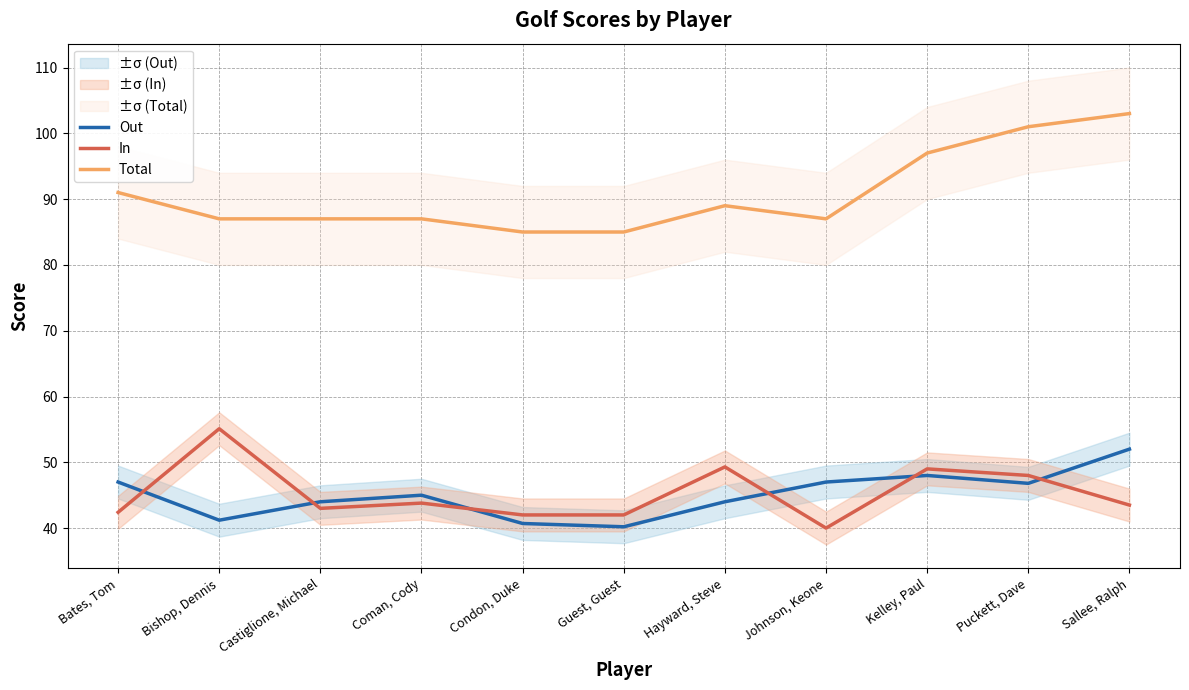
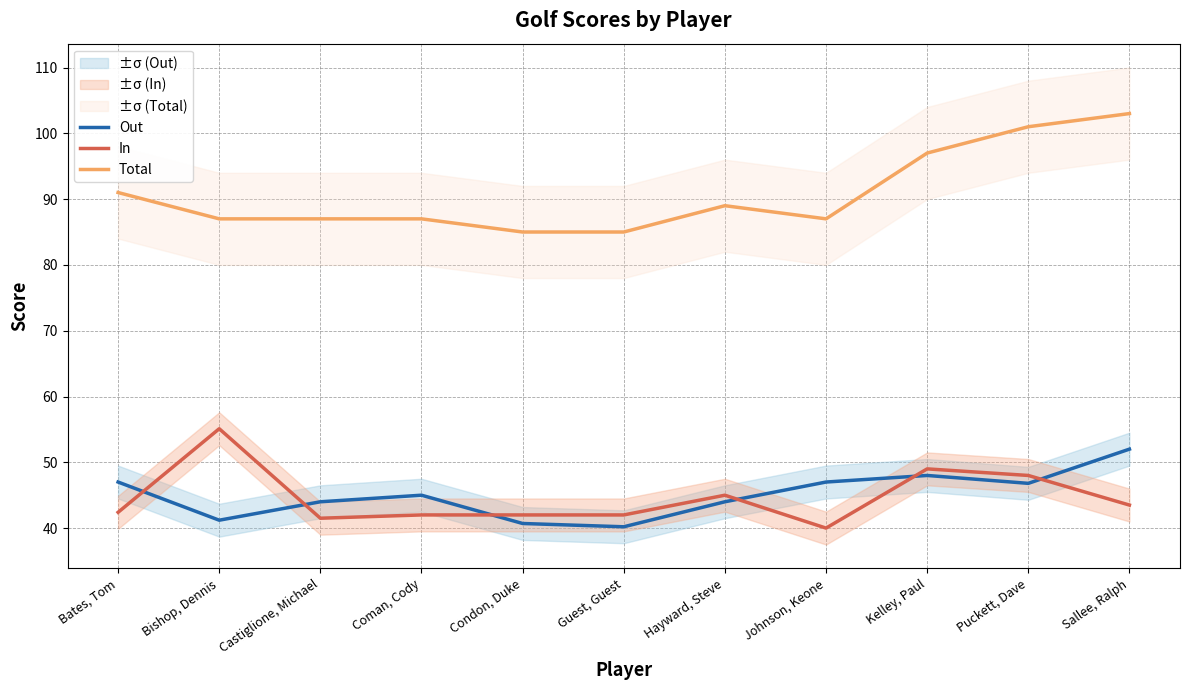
  {
    "Out": {
      "Bates, Tom": 47,
      "Bishop, Dennis": 41,
      "Coman, Cody": 45,
      "Condon, Duke": 41,
      "Guest, Guest": 40,
      "Hayward, Steve": 44,
      "Johnson, Keone": 47,
      "Kelley, Paul": 48,
      "Puckett, Dave": 47,
      "Sallee, Ralph": 52
    },
    "In": {
      "Bates, Tom": 42,
      "Bishop, Dennis": 55,
-     "Castiglione, Michael": 43,
-     "Coman, Cody": 44,
+     "Castiglione, Michael": 42,
+     "Coman, Cody": 42,
      "Condon, Duke": 42,
      "Guest, Guest": 42,
-     "Hayward, Steve": 49,
+     "Hayward, Steve": 45,
      "Johnson, Keone": 40,
      "Kelley, Paul": 49,
      "Puckett, Dave": 48,
      "Sallee, Ralph": 44
    }
  }
